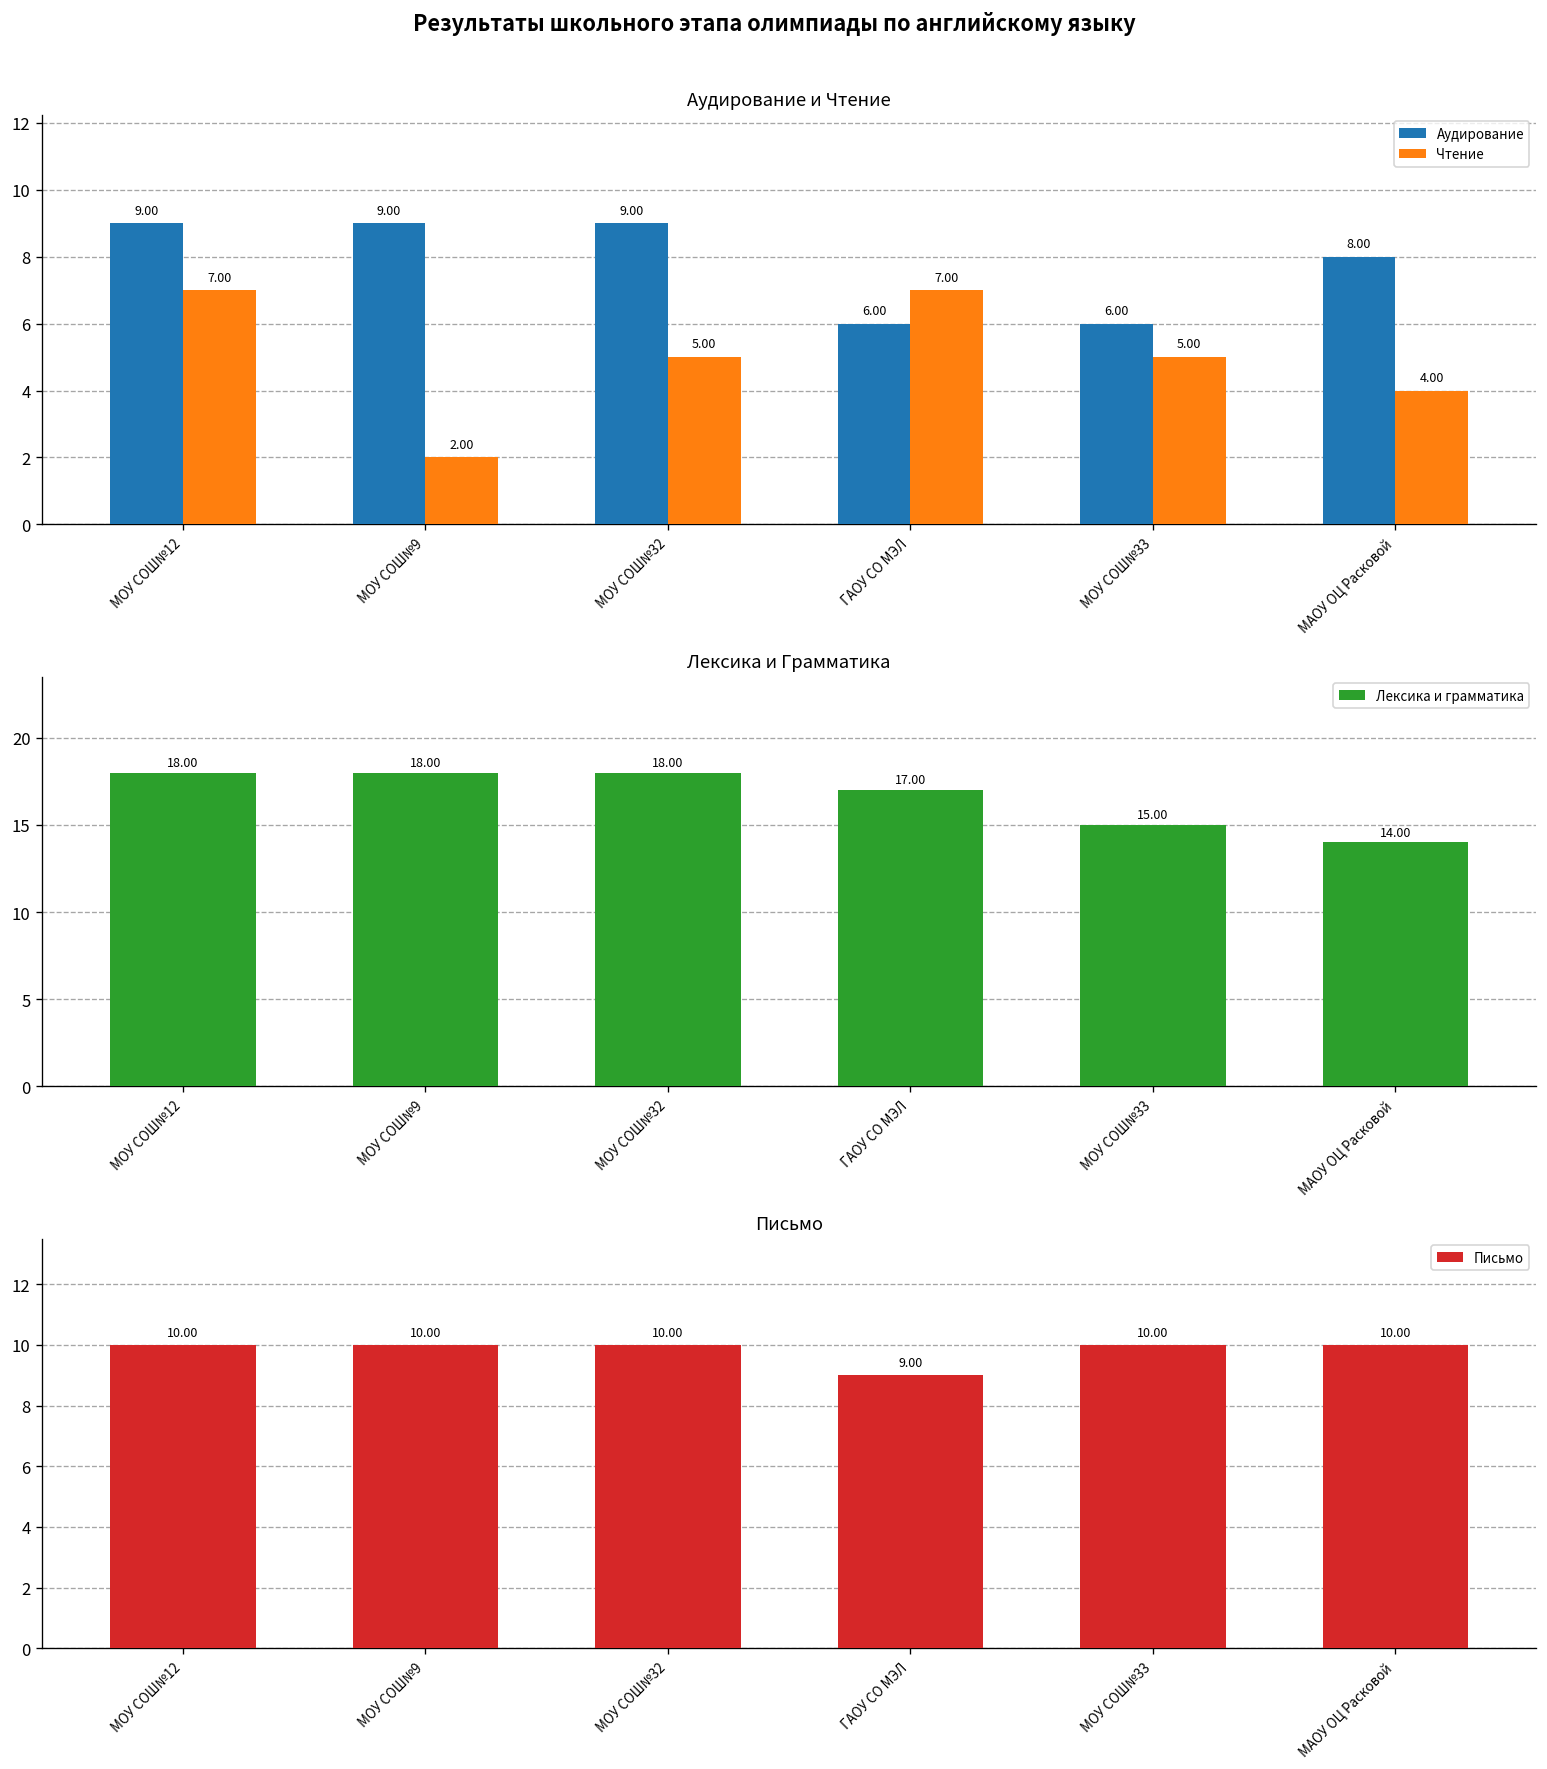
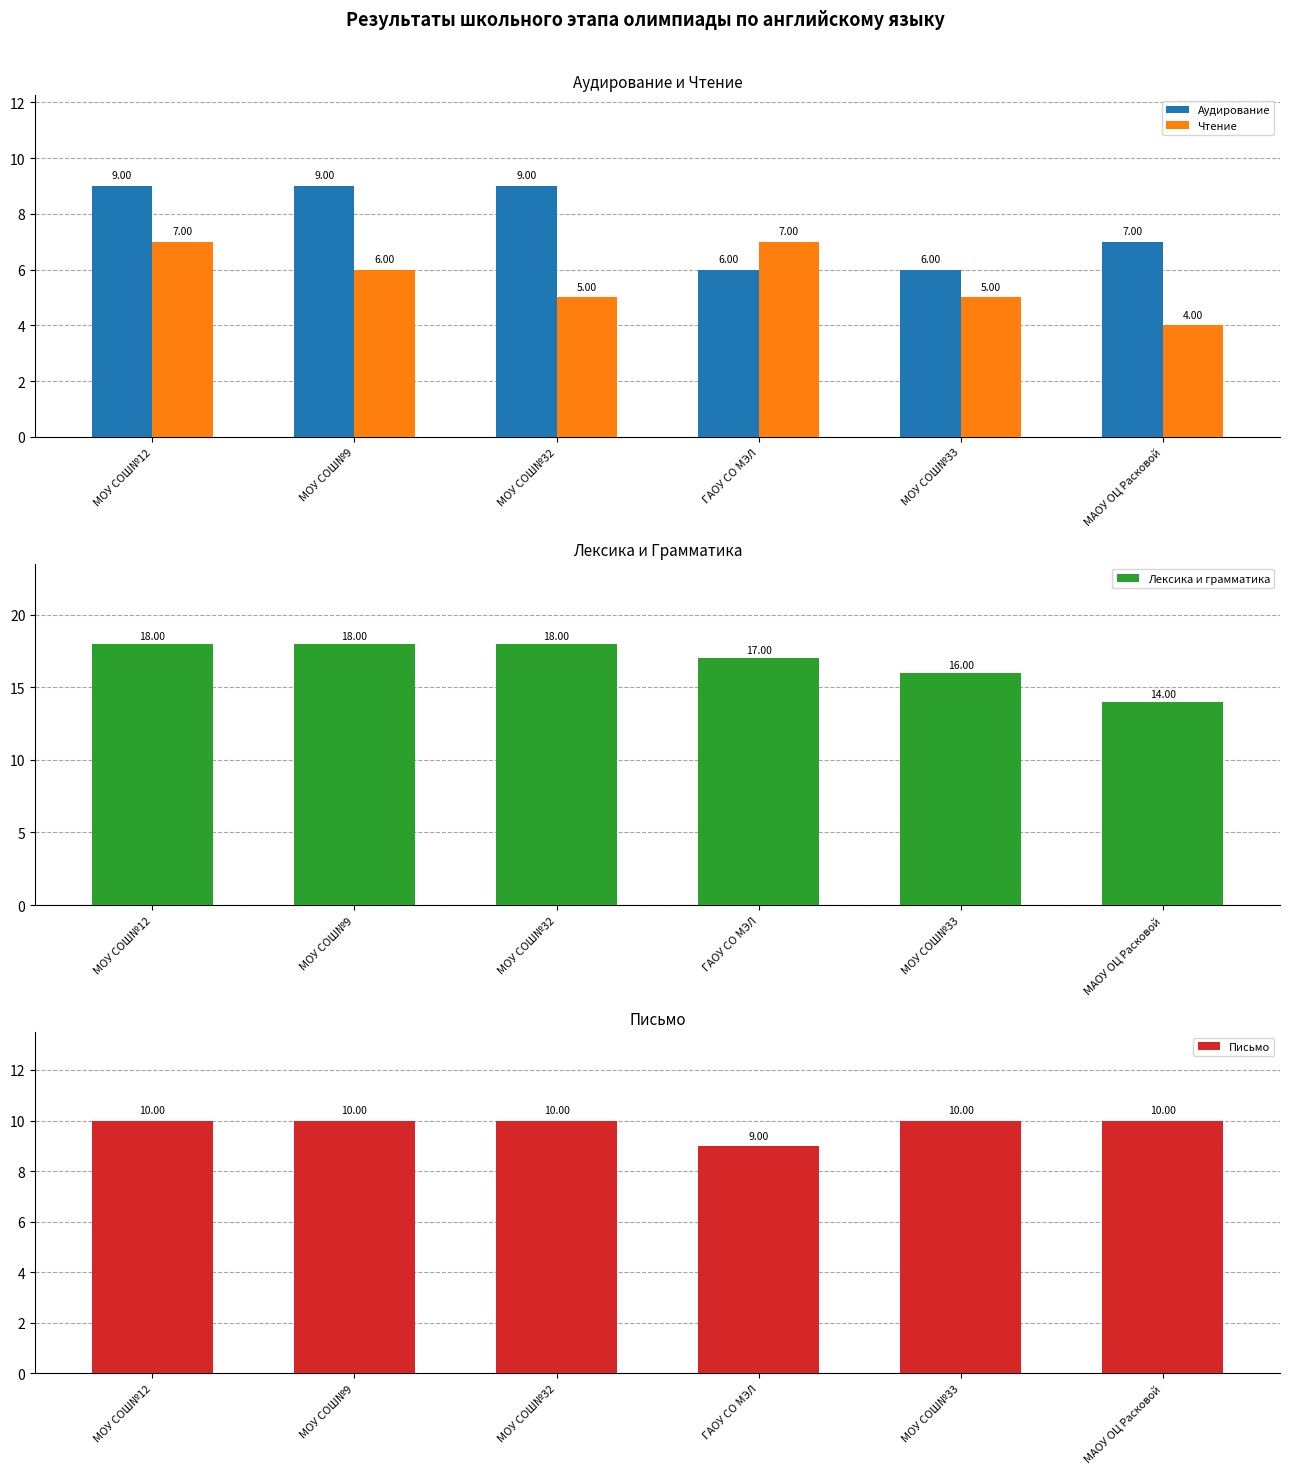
  {
    "Аудирование и Чтение": {
      "Аудирование": {
        "МОУ СОШ№12": 9.00,
        "МОУ СОШ№9": 9.00,
        "МОУ СОШ№32": 9.00,
        "ГАОУ СО МЭЛ": 6.00,
        "МОУ СОШ№33": 6.00,
-       "МАОУ ОЦ Расковой": 8.00
+       "МАОУ ОЦ Расковой": 7.00
      },
      "Чтение": {
        "МОУ СОШ№12": 7.00,
-       "МОУ СОШ№9": 2.00,
+       "МОУ СОШ№9": 6.00,
        "МОУ СОШ№32": 5.00,
        "ГАОУ СО МЭЛ": 7.00,
        "МОУ СОШ№33": 5.00,
        "МАОУ ОЦ Расковой": 4.00
      }
    },
    "Лексика и Грамматика": {
      "МОУ СОШ№12": 18.00,
      "МОУ СОШ№9": 18.00,
      "МОУ СОШ№32": 18.00,
      "ГАОУ СО МЭЛ": 17.00,
-     "МОУ СОШ№33": 15.00,
+     "МОУ СОШ№33": 16.00,
      "МАОУ ОЦ Расковой": 14.00
    },
    "Письмо": {
      "МОУ СОШ№12": 10.00,
      "МОУ СОШ№9": 10.00,
      "МОУ СОШ№32": 10.00,
      "ГАОУ СО МЭЛ": 9.00,
      "МОУ СОШ№33": 10.00,
      "МАОУ ОЦ Расковой": 10.00
    }
  }
